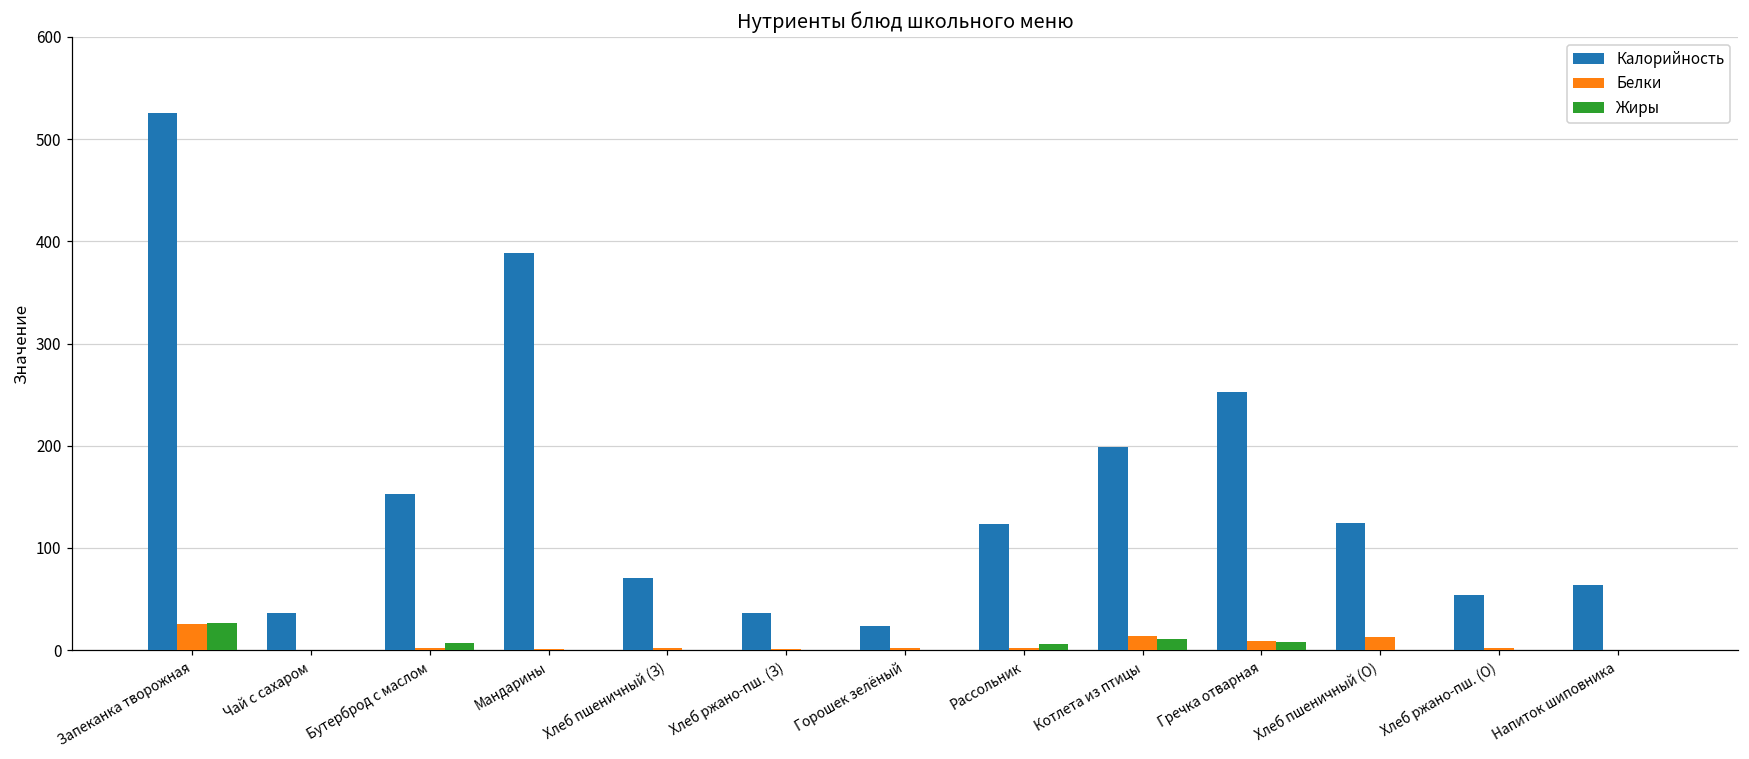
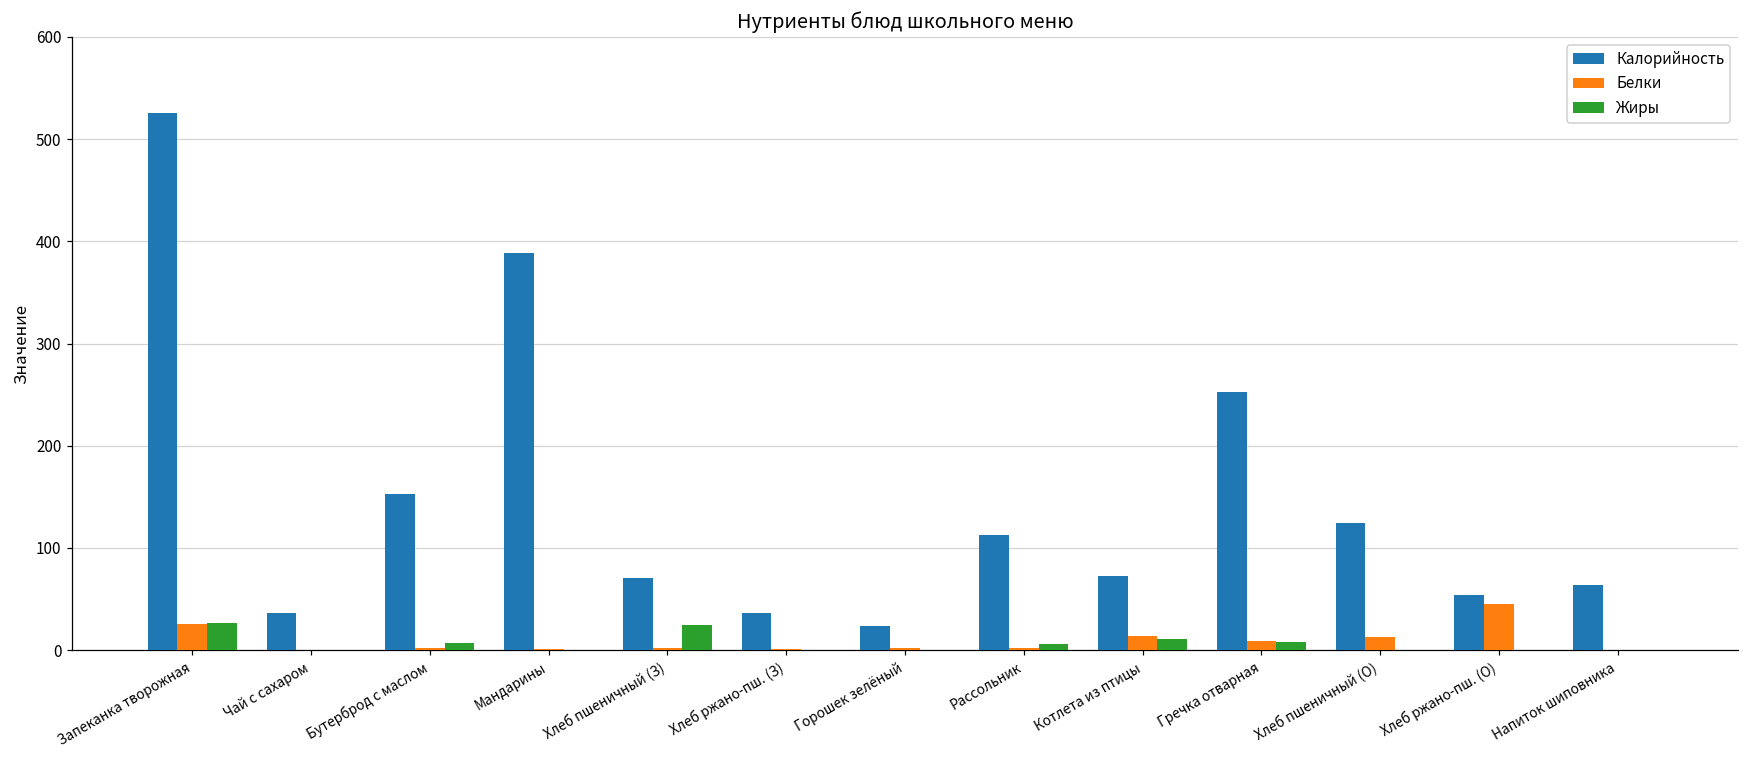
  {
    "Калорийность": {
      "Запеканка творожная": 530,
      "Чай с сахаром": 40,
      "Бутерброд с маслом": 150,
      "Мандарины": 390,
      "Хлеб пшеничный (З)": 70,
      "Хлеб ржано-пш. (З)": 40,
      "Горошек зелёный": 20,
-     "Рассольник": 120,
-     "Котлета из птицы": 200,
+     "Рассольник": 110,
+     "Котлета из птицы": 70,
      "Гречка отварная": 250,
      "Хлеб пшеничный (О)": 120,
      "Хлеб ржано-пш. (О)": 50,
      "Напиток шиповника": 60
    },
    "Белки": {
      "Запеканка творожная": 30,
      "Котлета из птицы": 10,
      "Гречка отварная": 10,
      "Хлеб пшеничный (О)": 10,
-     "Хлеб ржано-пш. (О)": 0
+     "Хлеб ржано-пш. (О)": 50
    },
    "Жиры": {
      "Запеканка творожная": 30,
      "Чай с сахаром": 0,
      "Бутерброд с маслом": 10,
-     "Хлеб пшеничный (З)": 0,
+     "Хлеб пшеничный (З)": 20,
      "Рассольник": 10,
      "Котлета из птицы": 10,
      "Гречка отварная": 10
    }
  }
